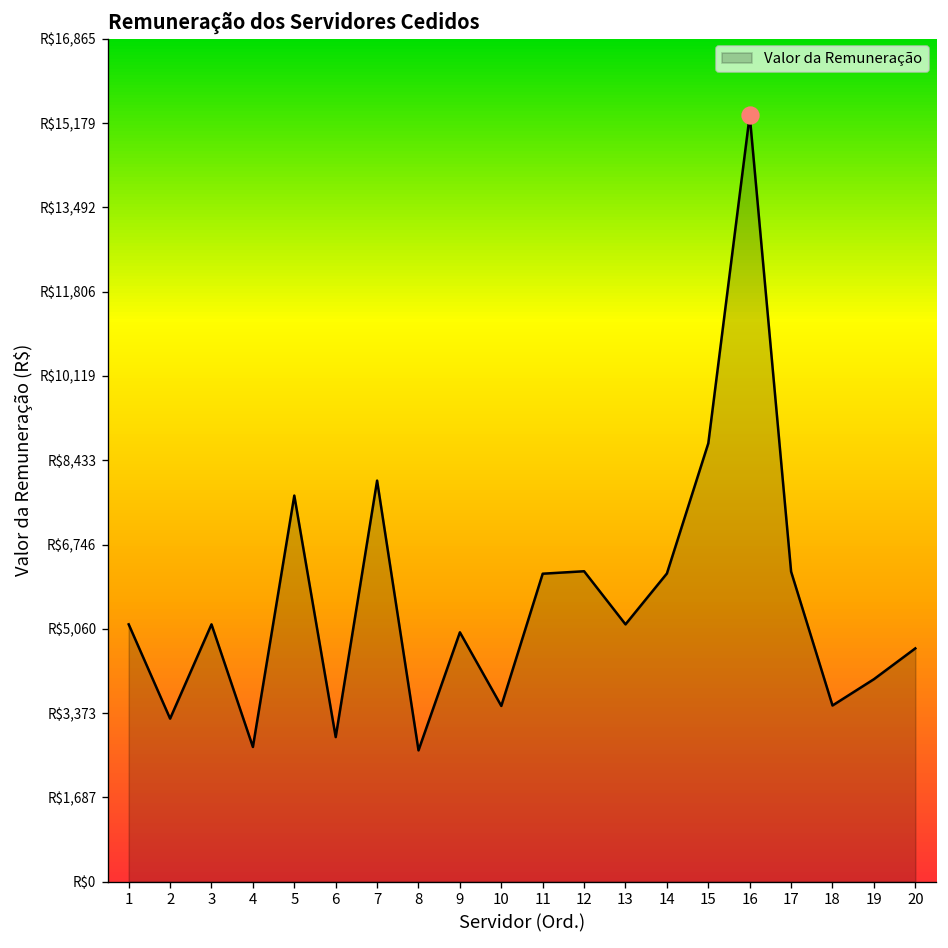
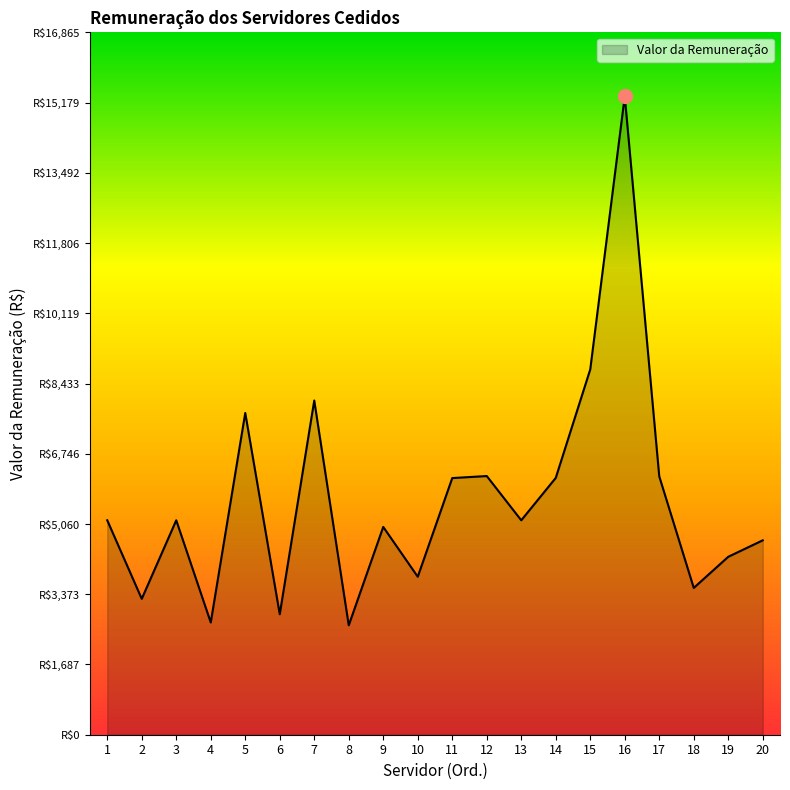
  {
    "Valor da Remuneração": {
      "1": "R$5,100",
      "2": "R$3,300",
      "3": "R$5,100",
      "4": "R$2,700",
      "5": "R$7,700",
      "6": "R$2,900",
      "7": "R$8,000",
      "8": "R$2,600",
      "9": "R$5,000",
-     "10": "R$3,500",
+     "10": "R$3,800",
      "11": "R$6,200",
      "12": "R$6,200",
      "13": "R$5,100",
      "14": "R$6,200",
      "15": "R$8,800",
      "17": "R$6,200",
      "18": "R$3,500",
-     "19": "R$4,100",
+     "19": "R$4,300",
      "20": "R$4,700"
    }
  }
